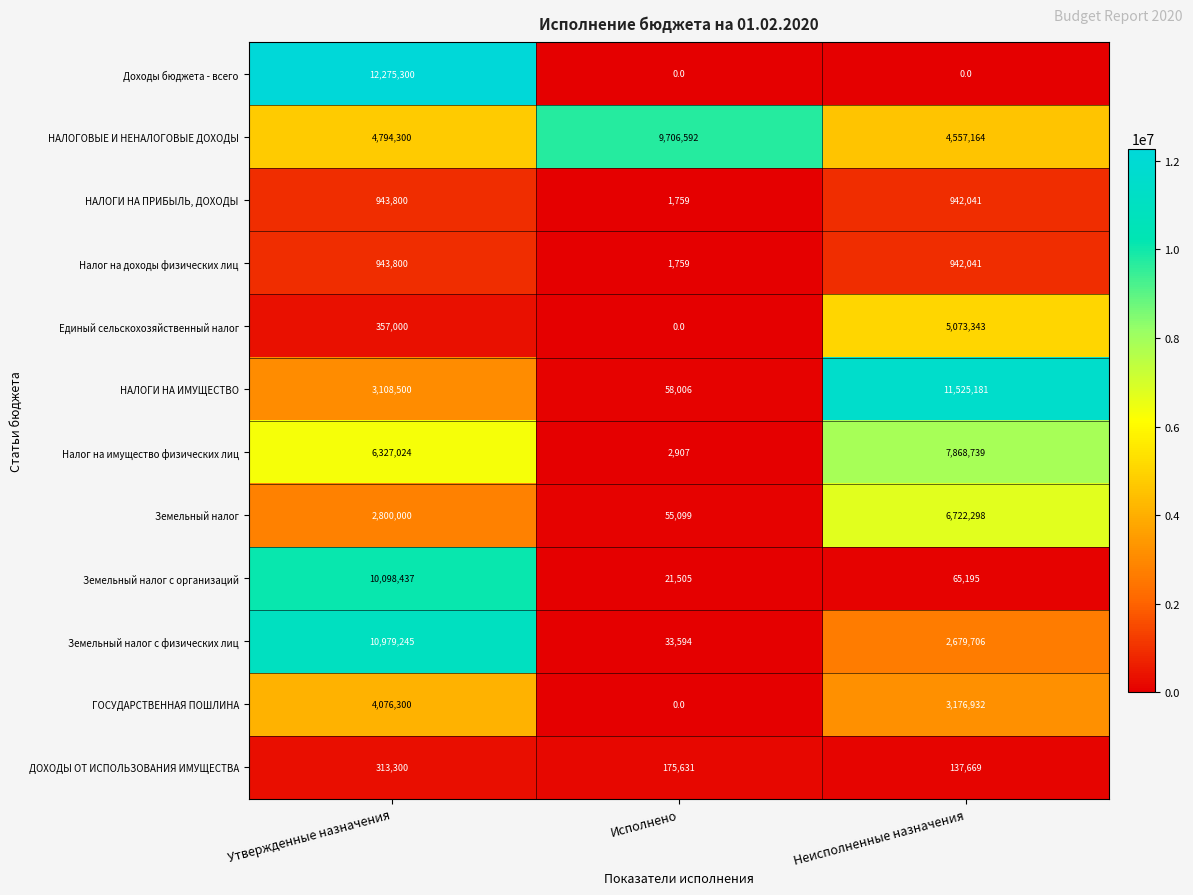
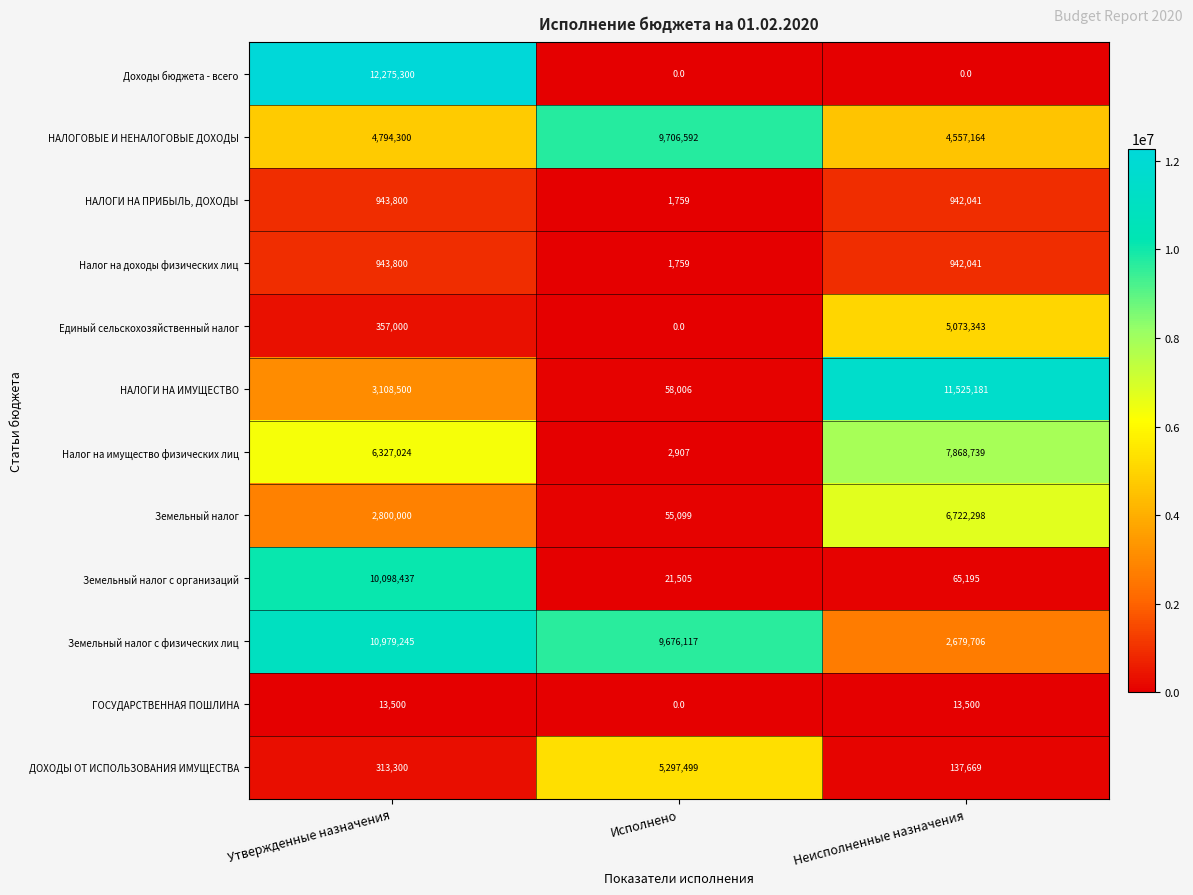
  {
    "Доходы бюджета - всего": {
      "Утвержденные назначения": "12,275,300",
      "Исполнено": "0.0",
      "Неисполненные назначения": "0.0"
    },
    "НАЛОГОВЫЕ И НЕНАЛОГОВЫЕ ДОХОДЫ": {
      "Утвержденные назначения": "4,794,300",
      "Исполнено": "9,706,592",
      "Неисполненные назначения": "4,557,164"
    },
    "НАЛОГИ НА ПРИБЫЛЬ, ДОХОДЫ": {
      "Утвержденные назначения": "943,800",
      "Исполнено": "1,759",
      "Неисполненные назначения": "942,041"
    },
    "Налог на доходы физических лиц": {
      "Утвержденные назначения": "943,800",
      "Исполнено": "1,759",
      "Неисполненные назначения": "942,041"
    },
    "Единый сельскохозяйственный налог": {
      "Утвержденные назначения": "357,000",
      "Исполнено": "0.0",
      "Неисполненные назначения": "5,073,343"
    },
    "НАЛОГИ НА ИМУЩЕСТВО": {
      "Утвержденные назначения": "3,108,500",
      "Исполнено": "58,006",
      "Неисполненные назначения": "11,525,181"
    },
    "Налог на имущество физических лиц": {
      "Утвержденные назначения": "6,327,024",
      "Исполнено": "2,907",
      "Неисполненные назначения": "7,868,739"
    },
    "Земельный налог": {
      "Утвержденные назначения": "2,800,000",
      "Исполнено": "55,099",
      "Неисполненные назначения": "6,722,298"
    },
    "Земельный налог с организаций": {
      "Утвержденные назначения": "10,098,437",
      "Исполнено": "21,505",
      "Неисполненные назначения": "65,195"
    },
    "Земельный налог с физических лиц": {
      "Утвержденные назначения": "10,979,245",
-     "Исполнено": "33,594",
+     "Исполнено": "9,676,117",
      "Неисполненные назначения": "2,679,706"
    },
    "ГОСУДАРСТВЕННАЯ ПОШЛИНА": {
-     "Утвержденные назначения": "4,076,300",
+     "Утвержденные назначения": "13,500",
      "Исполнено": "0.0",
-     "Неисполненные назначения": "3,176,932"
+     "Неисполненные назначения": "13,500"
    },
    "ДОХОДЫ ОТ ИСПОЛЬЗОВАНИЯ ИМУЩЕСТВА": {
      "Утвержденные назначения": "313,300",
-     "Исполнено": "175,631",
+     "Исполнено": "5,297,499",
      "Неисполненные назначения": "137,669"
    }
  }
